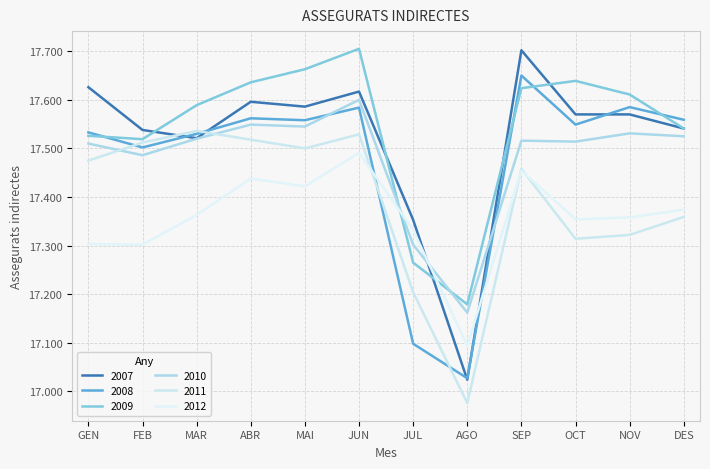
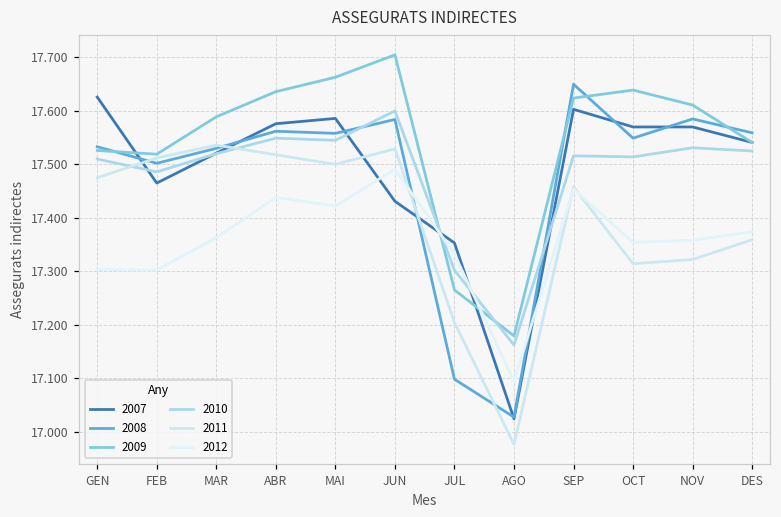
  {
    "2007": {
      "GEN": 17.63,
-     "FEB": 17.54,
-     "ABR": 17.60,
+     "FEB": 17.47,
+     "ABR": 17.58,
      "MAI": 17.59,
-     "JUN": 17.62,
+     "JUN": 17.43,
      "JUL": 17.35,
-     "SEP": 17.70,
+     "SEP": 17.60,
      "OCT": 17.57,
      "NOV": 17.57
    }
  }
